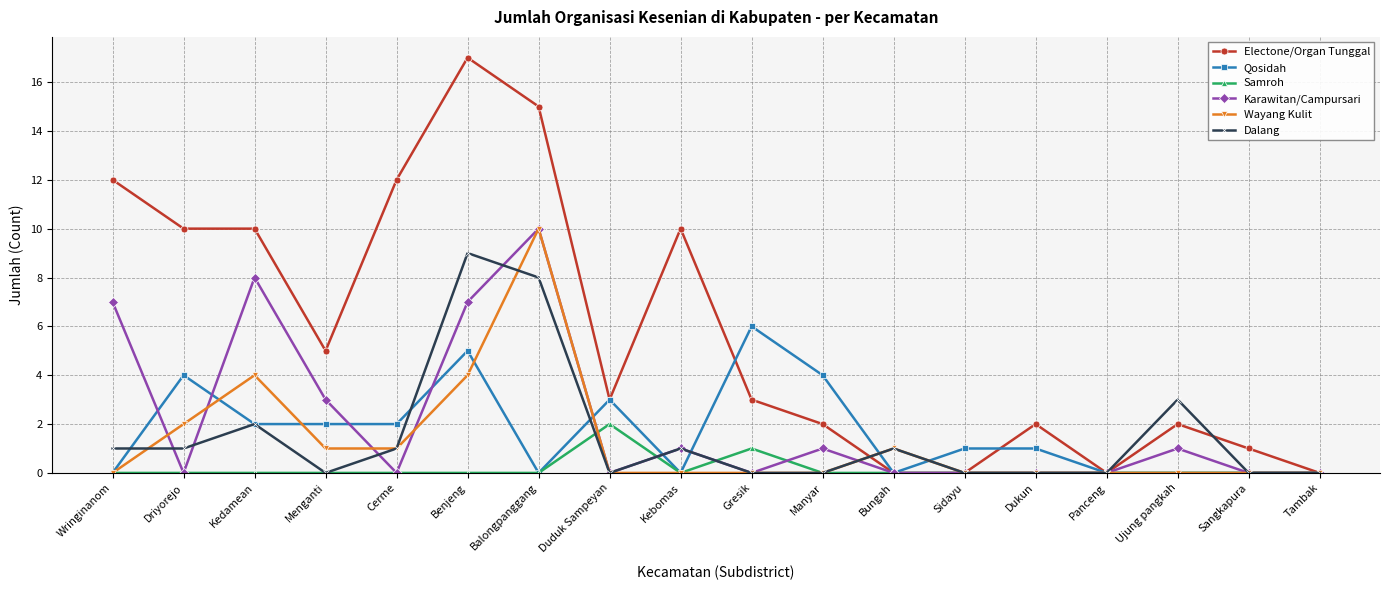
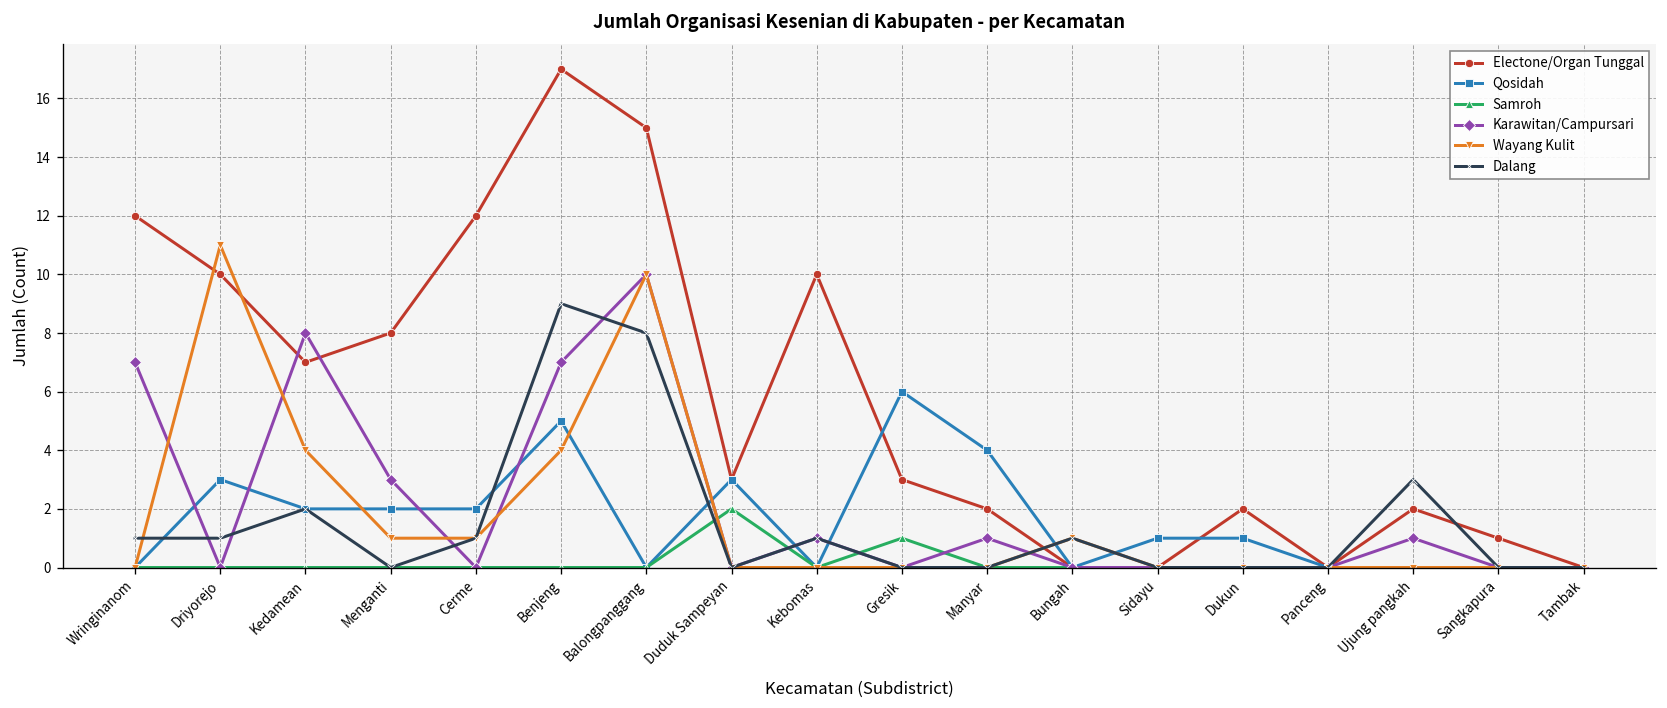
  {
    "Electone/Organ Tunggal": {
      "Wringinanom": 12,
      "Driyorejo": 10,
-     "Kedamean": 10,
-     "Menganti": 5,
+     "Kedamean": 7,
+     "Menganti": 8,
      "Cerme": 12,
      "Benjeng": 17,
      "Balongpanggang": 15,
      "Kebomas": 10,
      "Gresik": 3,
      "Manyar": 2,
      "Dukun": 2,
      "Ujung pangkah": 2,
      "Sangkapura": 1
    },
    "Qosidah": {
-     "Driyorejo": 4,
+     "Driyorejo": 3,
      "Menganti": 2,
      "Cerme": 2,
      "Benjeng": 5,
      "Gresik": 6,
      "Manyar": 4,
      "Sidayu": 1,
      "Dukun": 1
    },
    "Samroh": {
      "Kedamean": 0,
      "Benjeng": 0,
      "Duduk Sampeyan": 2,
      "Gresik": 1
    },
    "Karawitan/Campursari": {
      "Wringinanom": 7,
      "Kedamean": 8,
      "Menganti": 3,
      "Benjeng": 7,
      "Manyar": 1,
      "Ujung pangkah": 1
    },
    "Wayang Kulit": {
-     "Driyorejo": 2,
+     "Driyorejo": 11,
      "Kedamean": 4,
      "Menganti": 1,
      "Benjeng": 4
    },
    "Dalang": {
      "Wringinanom": 1,
      "Driyorejo": 1,
      "Benjeng": 9,
      "Balongpanggang": 8,
      "Ujung pangkah": 3
    }
  }
